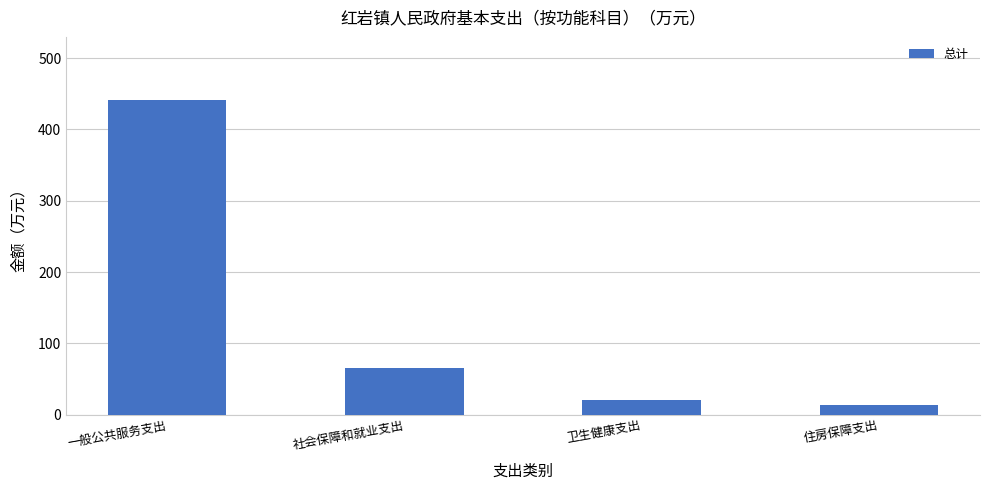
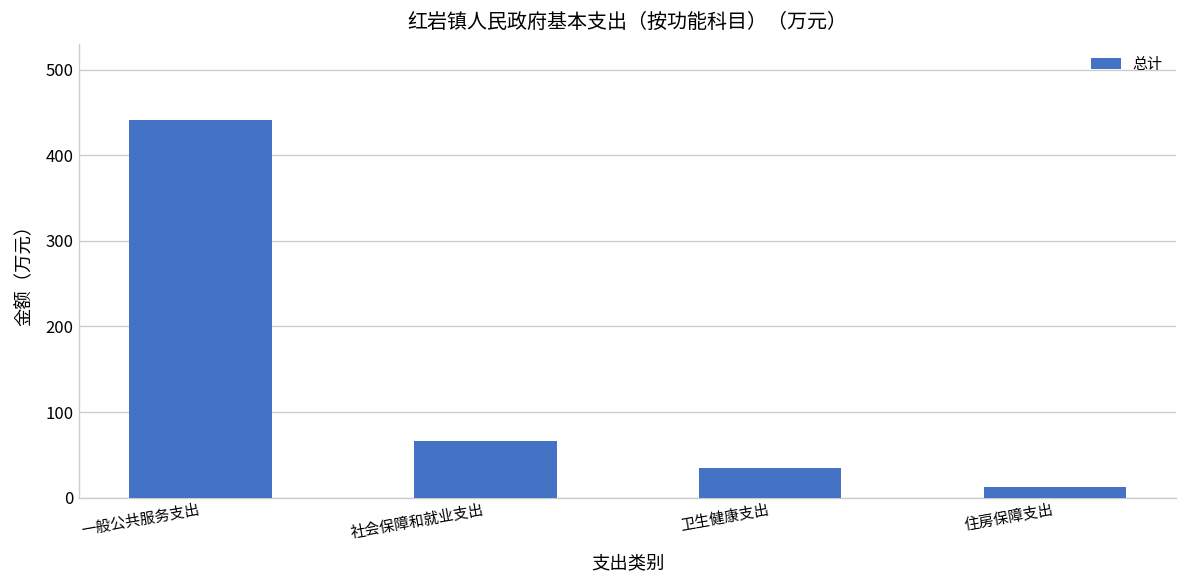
  {
    "一般公共服务支出": 440,
    "社会保障和就业支出": 70,
-   "卫生健康支出": 20,
+   "卫生健康支出": 30,
    "住房保障支出": 10
  }
